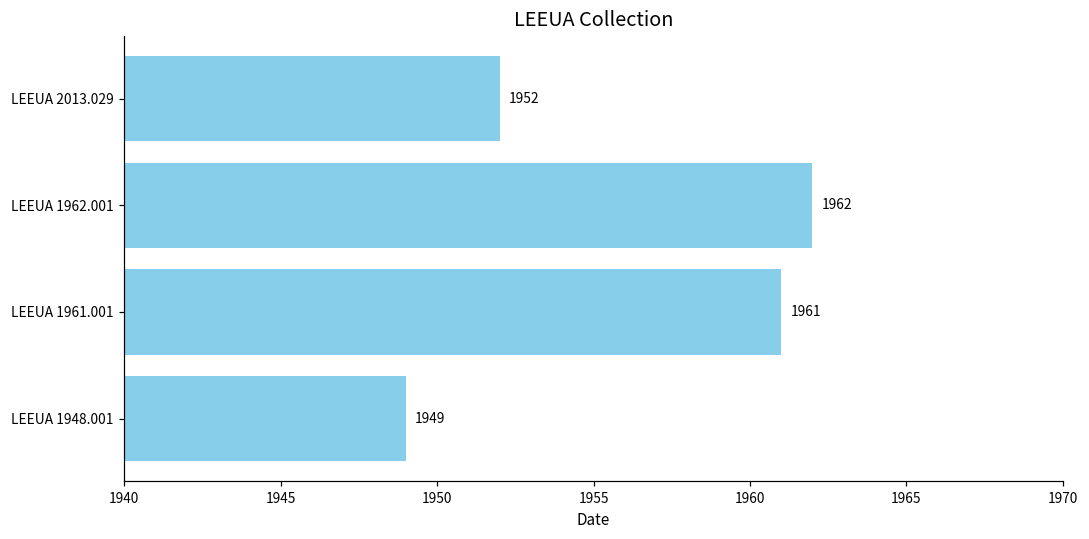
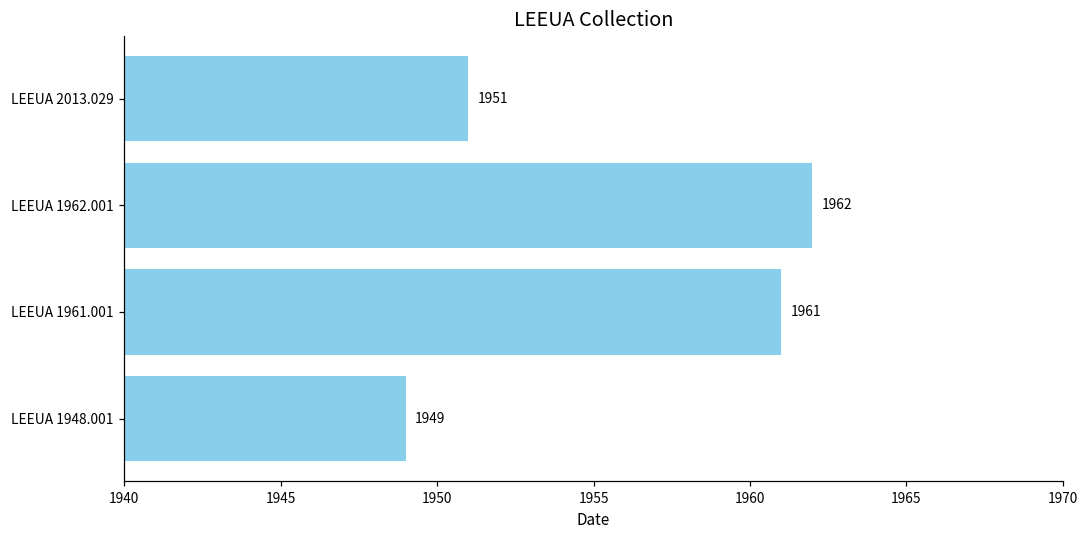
  {
-   "LEEUA 2013.029": 1952,
+   "LEEUA 2013.029": 1951,
    "LEEUA 1962.001": 1962,
    "LEEUA 1961.001": 1961,
    "LEEUA 1948.001": 1949
  }
